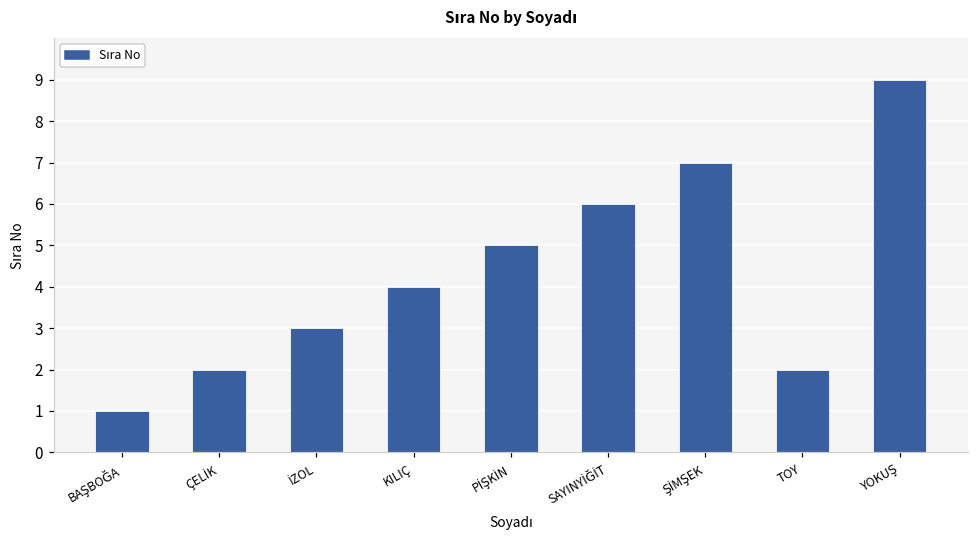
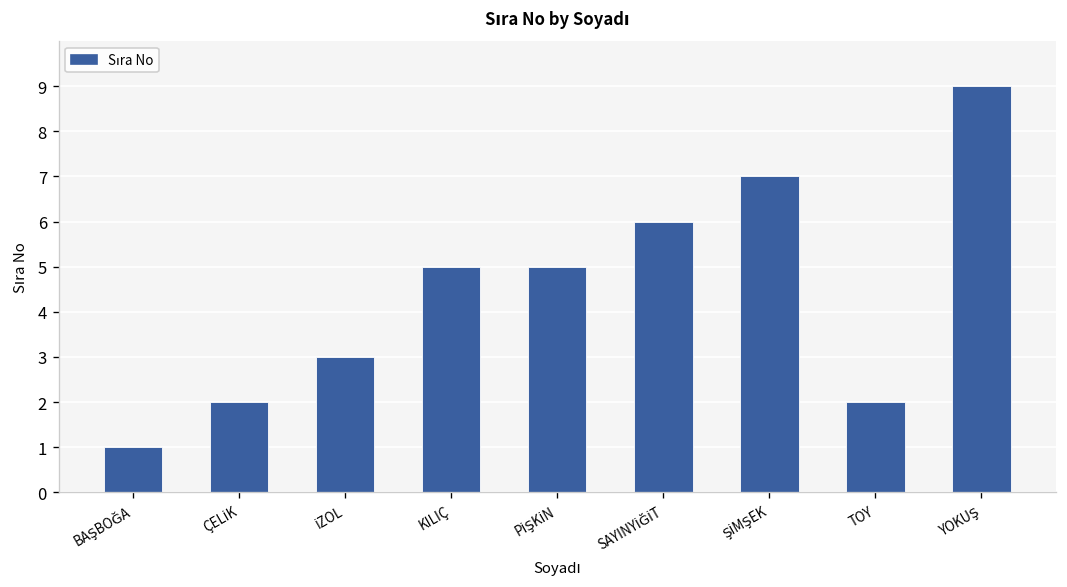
  {
    "BAŞBOĞA": 1,
    "ÇELİK": 2,
    "İZOL": 3,
-   "KILIÇ": 4,
+   "KILIÇ": 5,
    "PİŞKİN": 5,
    "SAYINYİĞİT": 6,
    "ŞİMŞEK": 7,
    "TOY": 2,
    "YOKUŞ": 9
  }
